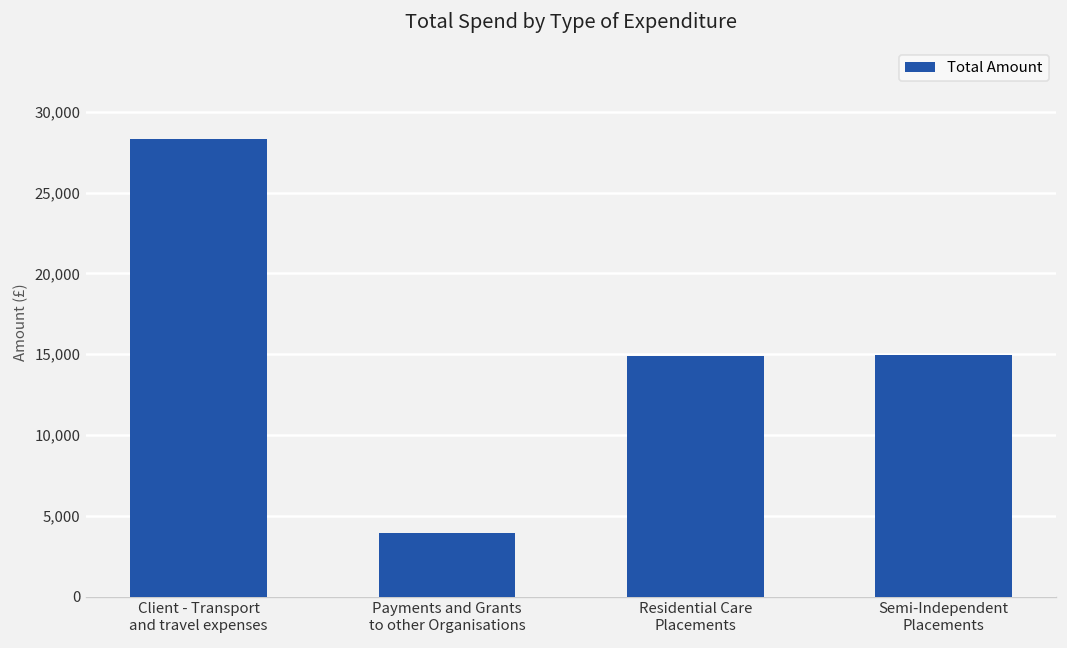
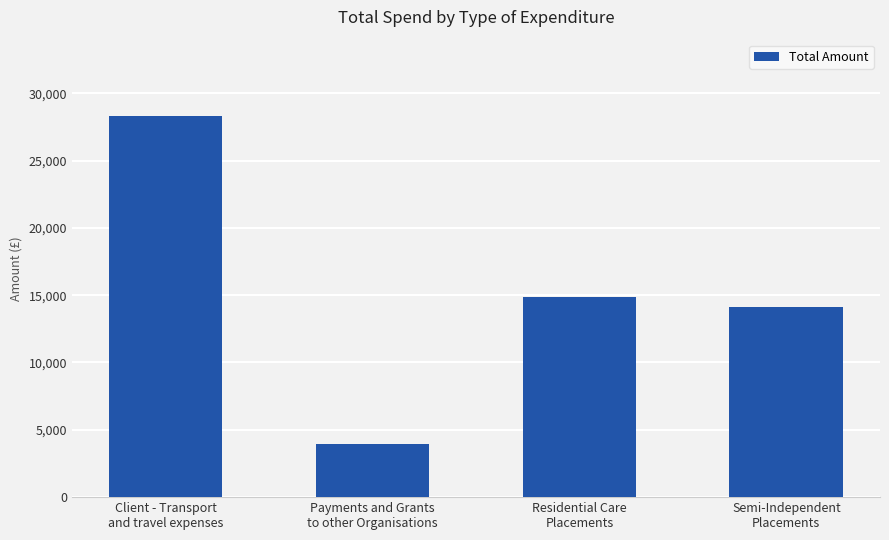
  {
    "Client - Transport and travel expenses": "28,300",
    "Payments and Grants to other Organisations": "3,900",
    "Residential Care Placements": "14,900",
-   "Semi-Independent Placements": "15,000"
+   "Semi-Independent Placements": "14,100"
  }
